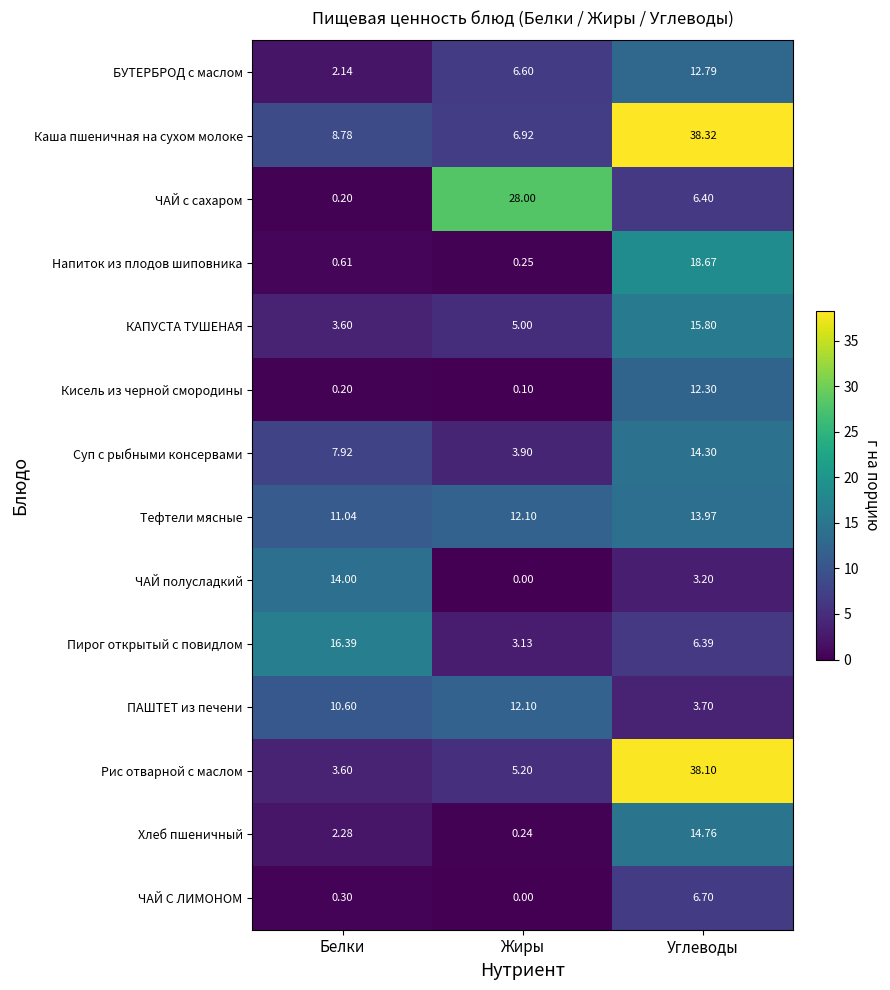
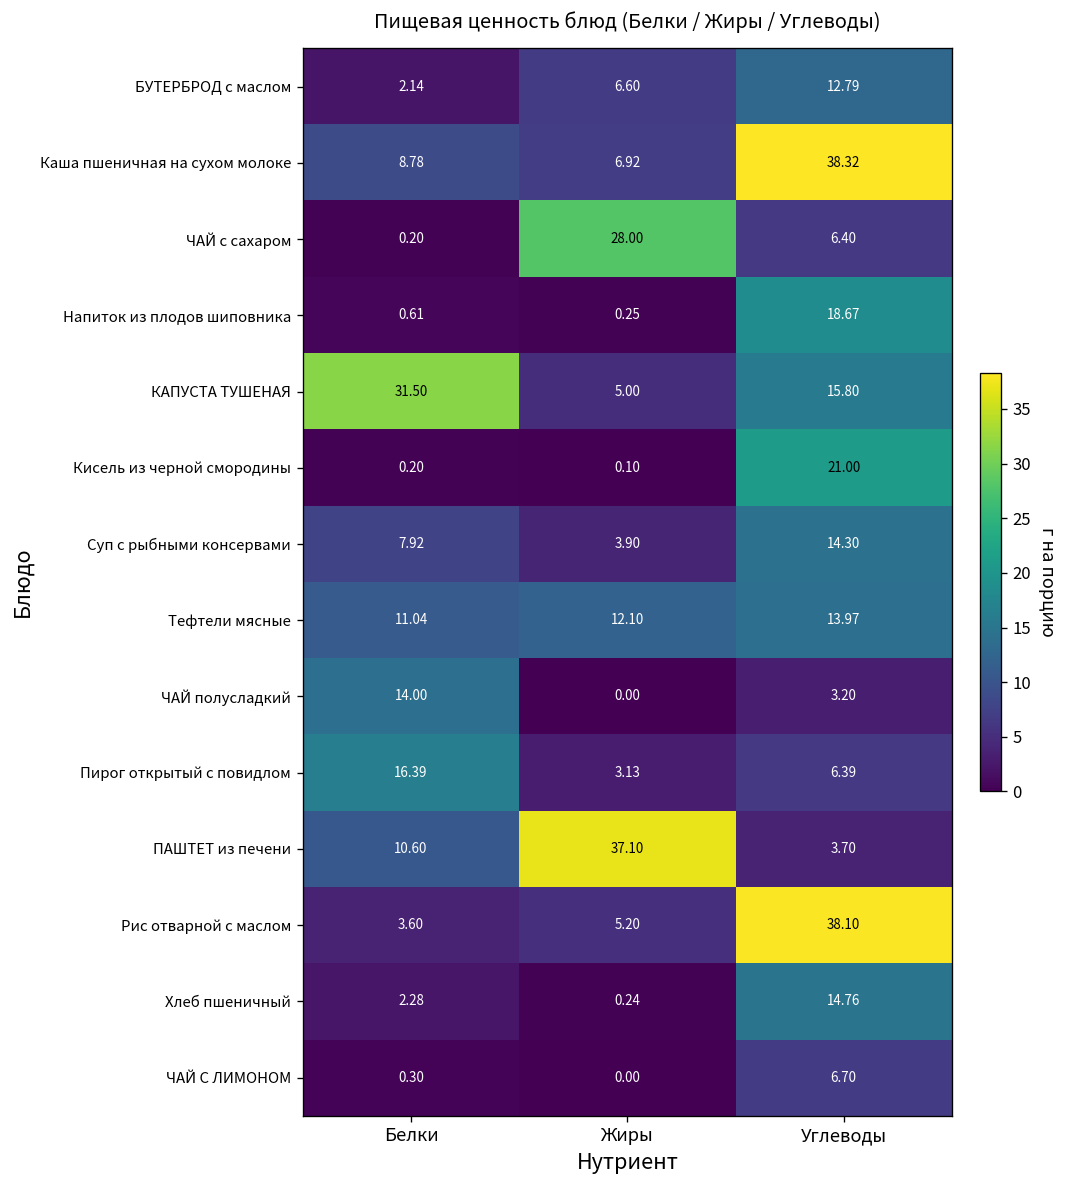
  {
    "БУТЕРБРОД с маслом": {
      "Белки": 2.14,
      "Жиры": 6.60,
      "Углеводы": 12.79
    },
    "Каша пшеничная на сухом молоке": {
      "Белки": 8.78,
      "Жиры": 6.92,
      "Углеводы": 38.32
    },
    "ЧАЙ с сахаром": {
      "Белки": 0.20,
      "Жиры": 28.00,
      "Углеводы": 6.40
    },
    "Напиток из плодов шиповника": {
      "Белки": 0.61,
      "Жиры": 0.25,
      "Углеводы": 18.67
    },
    "КАПУСТА ТУШЕНАЯ": {
-     "Белки": 3.60,
+     "Белки": 31.50,
      "Жиры": 5.00,
      "Углеводы": 15.80
    },
    "Кисель из черной смородины": {
      "Белки": 0.20,
      "Жиры": 0.10,
-     "Углеводы": 12.30
+     "Углеводы": 21.00
    },
    "Суп с рыбными консервами": {
      "Белки": 7.92,
      "Жиры": 3.90,
      "Углеводы": 14.30
    },
    "Тефтели мясные": {
      "Белки": 11.04,
      "Жиры": 12.10,
      "Углеводы": 13.97
    },
    "ЧАЙ полусладкий": {
      "Белки": 14.00,
      "Жиры": 0.00,
      "Углеводы": 3.20
    },
    "Пирог открытый с повидлом": {
      "Белки": 16.39,
      "Жиры": 3.13,
      "Углеводы": 6.39
    },
    "ПАШТЕТ из печени": {
      "Белки": 10.60,
-     "Жиры": 12.10,
+     "Жиры": 37.10,
      "Углеводы": 3.70
    },
    "Рис отварной с маслом": {
      "Белки": 3.60,
      "Жиры": 5.20,
      "Углеводы": 38.10
    },
    "Хлеб пшеничный": {
      "Белки": 2.28,
      "Жиры": 0.24,
      "Углеводы": 14.76
    },
    "ЧАЙ С ЛИМОНОМ": {
      "Белки": 0.30,
      "Жиры": 0.00,
      "Углеводы": 6.70
    }
  }
